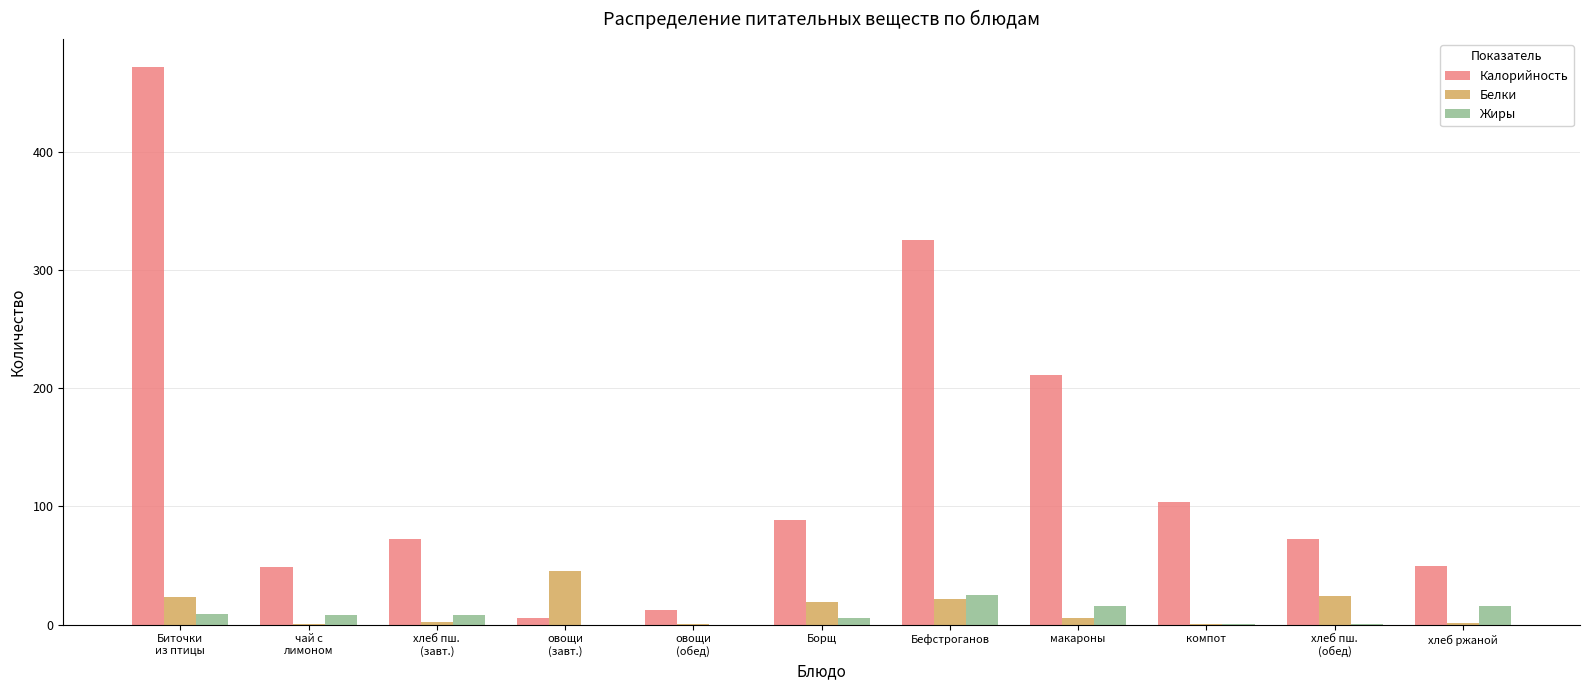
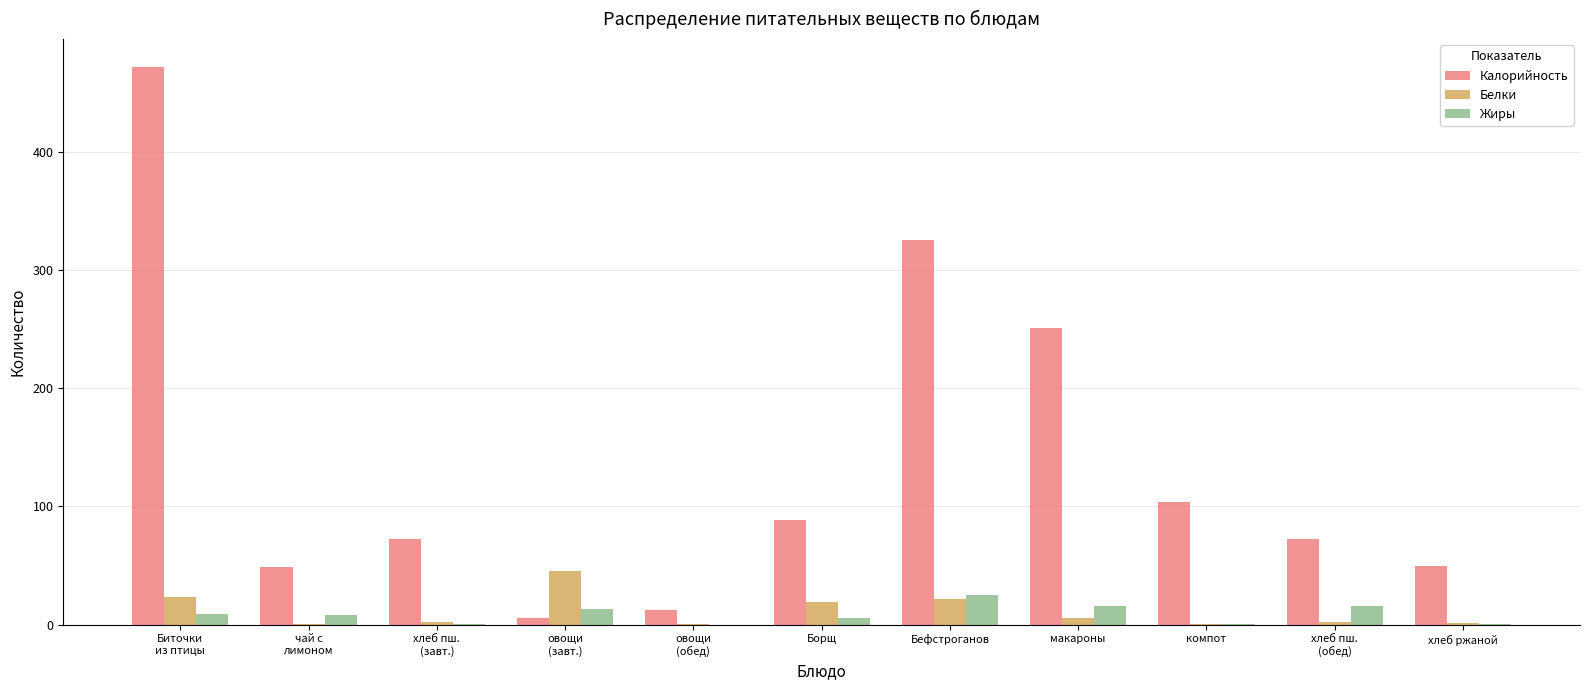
  {
    "Калорийность": {
      "Биточки из птицы": 472,
      "чай с лимоном": 49,
      "хлеб пш. (завт.)": 73,
      "овощи (завт.)": 5,
      "овощи (обед)": 12,
      "Борщ": 89,
      "Бефстроганов": 326,
-     "макароны": 211,
+     "макароны": 251,
      "компот": 104,
      "хлеб пш. (обед)": 73,
      "хлеб ржаной": 50
    },
    "Белки": {
      "Биточки из птицы": 23,
      "хлеб пш. (завт.)": 2,
      "овощи (завт.)": 45,
      "Борщ": 19,
      "Бефстроганов": 22,
      "макароны": 6,
-     "хлеб пш. (обед)": 24
+     "хлеб пш. (обед)": 2
    },
    "Жиры": {
      "Биточки из птицы": 9,
      "чай с лимоном": 8,
-     "хлеб пш. (завт.)": 8,
-     "овощи (завт.)": 0,
+     "хлеб пш. (завт.)": 0,
+     "овощи (завт.)": 13,
      "Борщ": 5,
      "Бефстроганов": 25,
      "макароны": 16,
-     "хлеб пш. (обед)": 0,
-     "хлеб ржаной": 16
+     "хлеб пш. (обед)": 16,
+     "хлеб ржаной": 0
    }
  }
